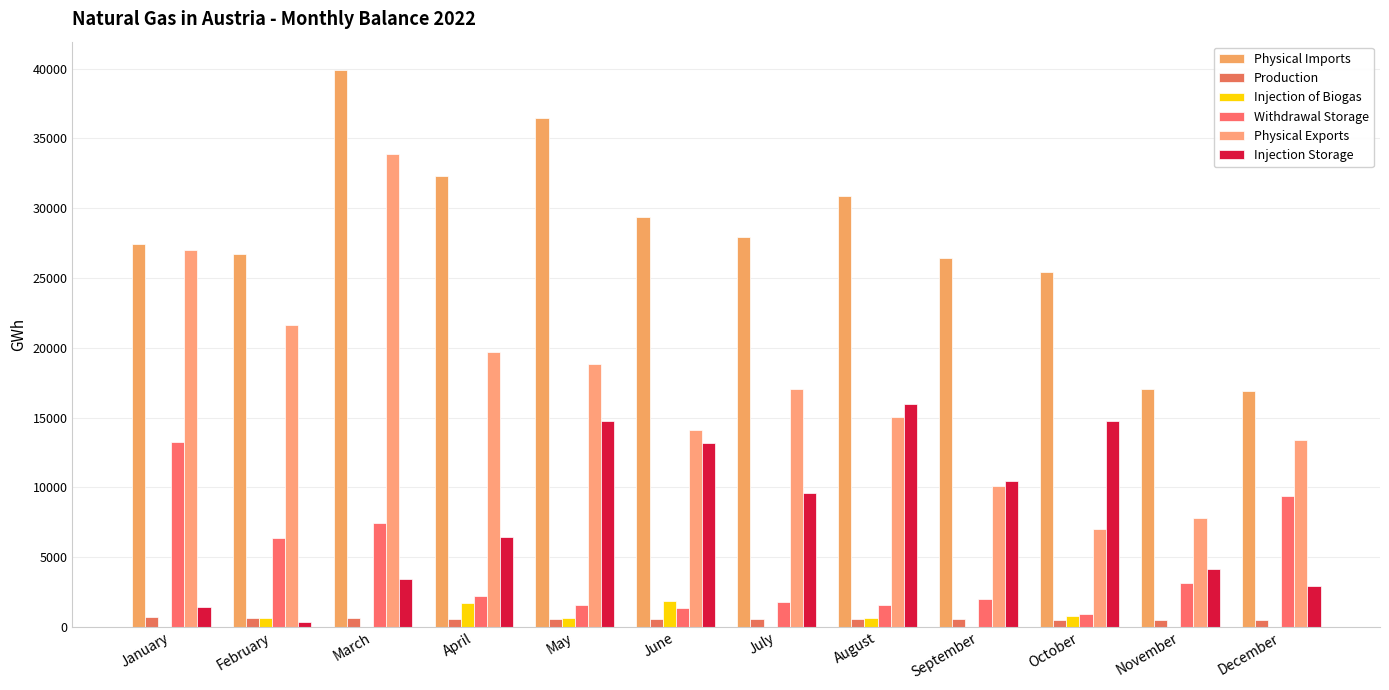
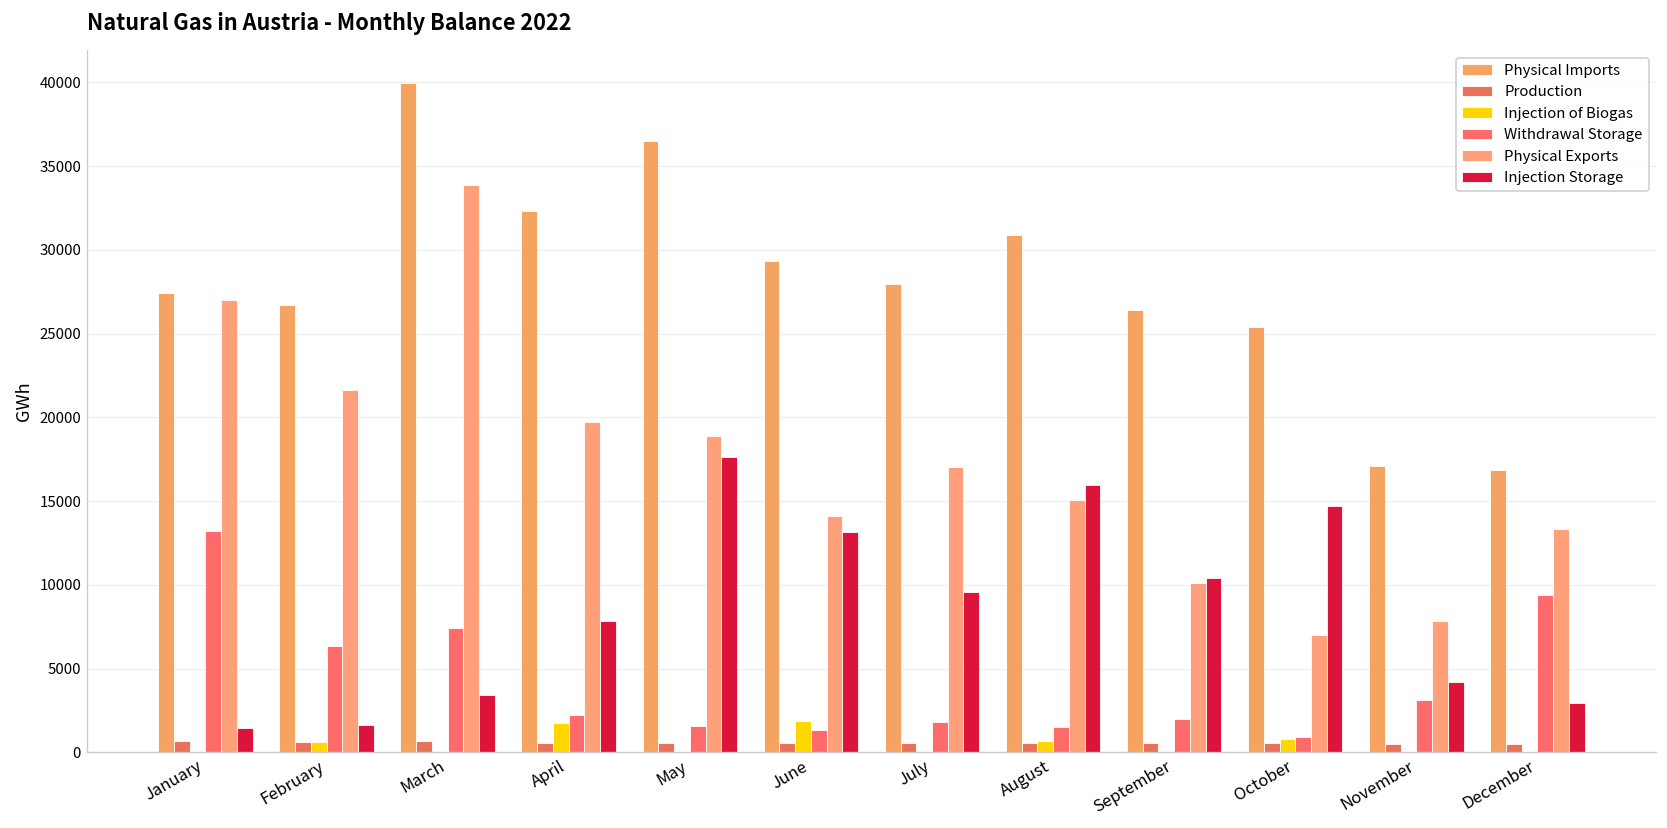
  {
    "Injection of Biogas": {
      "February": 600,
      "April": 1700,
-     "May": 600,
+     "May": 0,
      "June": 1900,
      "August": 700,
      "October": 800
    },
    "Injection Storage": {
      "January": 1400,
-     "February": 400,
+     "February": 1600,
      "March": 3400,
-     "April": 6400,
-     "May": 14800,
+     "April": 7800,
+     "May": 17600,
      "June": 13200,
      "July": 9600,
      "August": 16000,
      "September": 10400,
      "October": 14700,
      "November": 4200,
      "December": 2900
    }
  }
